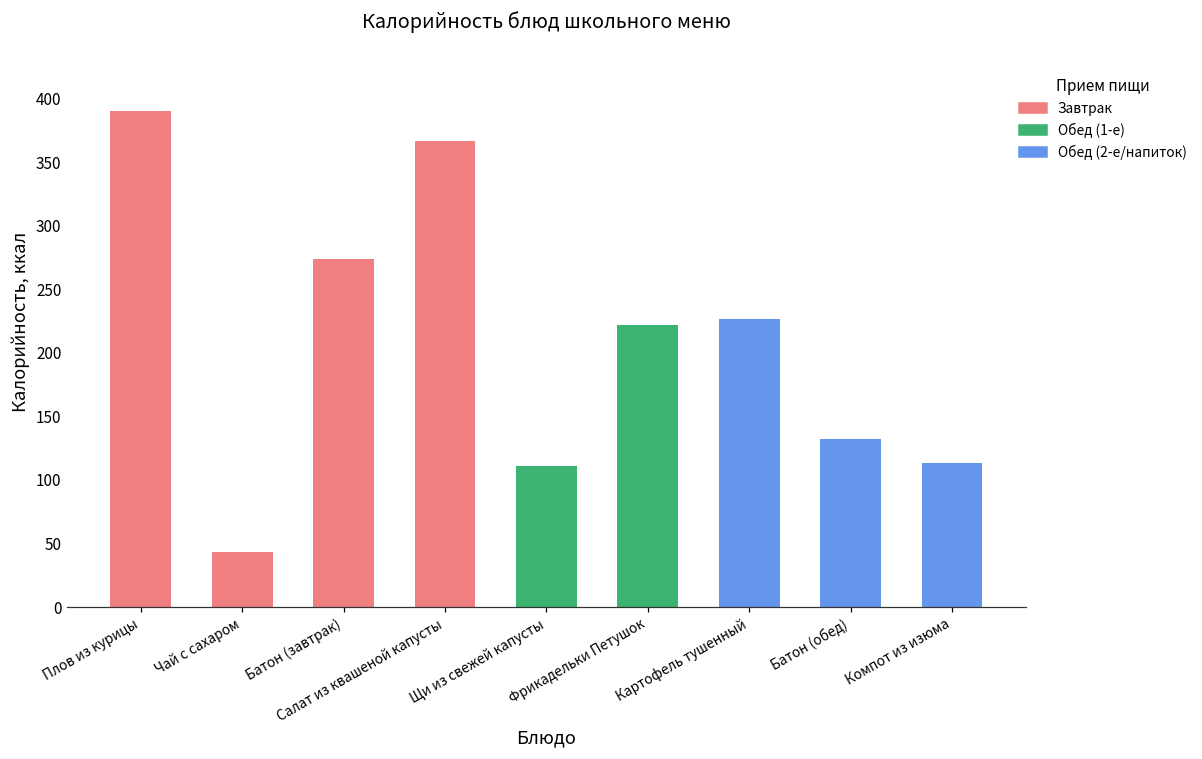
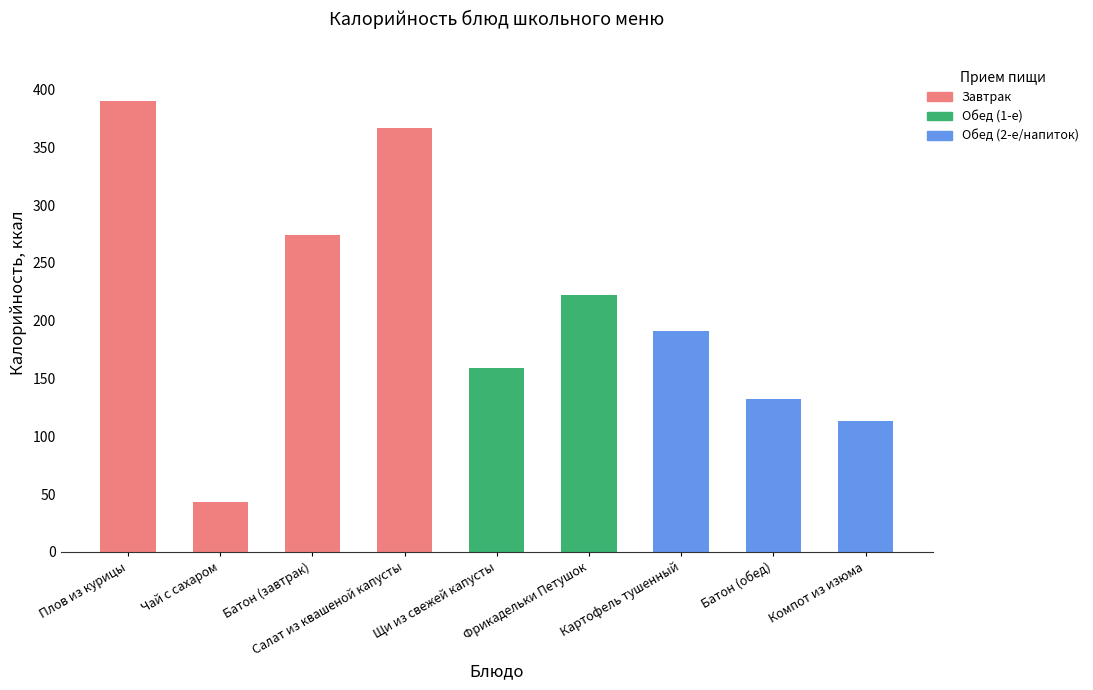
  {
    "Плов из курицы": 390,
    "Чай с сахаром": 43,
    "Батон (завтрак)": 274,
    "Салат из квашеной капусты": 367,
-   "Щи из свежей капусты": 111,
+   "Щи из свежей капусты": 159,
    "Фрикадельки Петушок": 222,
-   "Картофель тушенный": 227,
+   "Картофель тушенный": 191,
    "Батон (обед)": 132,
    "Компот из изюма": 113
  }
